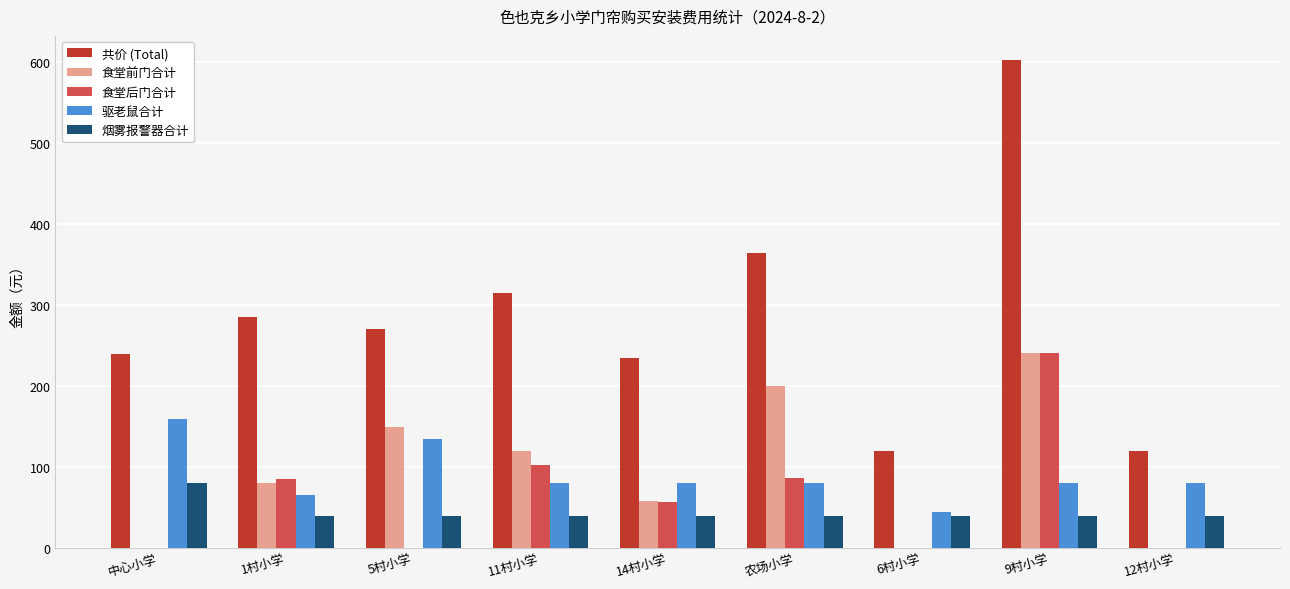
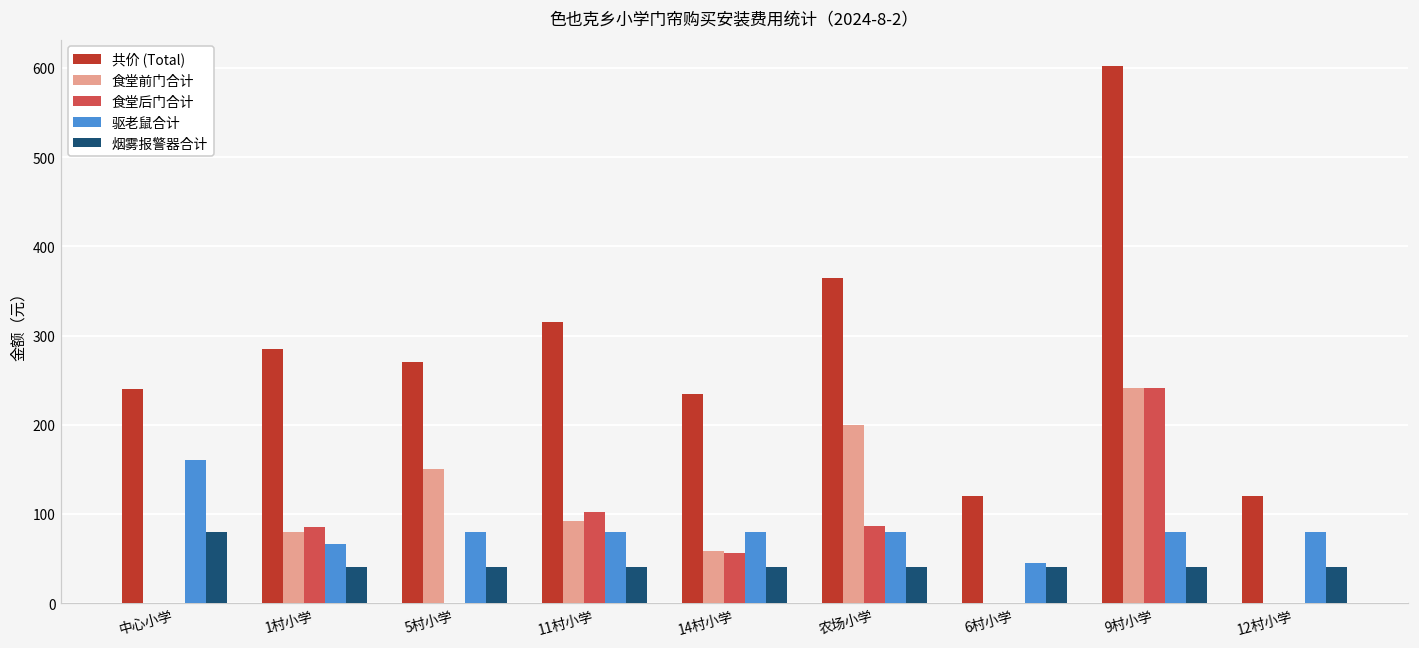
  {
    "食堂前门合计": {
      "中心小学": 0,
      "1村小学": 80,
      "5村小学": 150,
-     "11村小学": 120,
+     "11村小学": 90,
      "14村小学": 60,
      "农场小学": 200,
      "6村小学": 0,
      "9村小学": 240,
      "12村小学": 0
    },
    "驱老鼠合计": {
      "中心小学": 160,
      "1村小学": 70,
-     "5村小学": 140,
+     "5村小学": 80,
      "11村小学": 80,
      "14村小学": 80,
      "农场小学": 80,
      "6村小学": 50,
      "9村小学": 80,
      "12村小学": 80
    },
    "烟雾报警器合计": {
      "中心小学": 80,
      "1村小学": 40,
      "5村小学": 40,
      "11村小学": 40,
      "14村小学": 40,
      "农场小学": 40,
      "6村小学": 40,
      "9村小学": 40,
      "12村小学": 40
    }
  }
